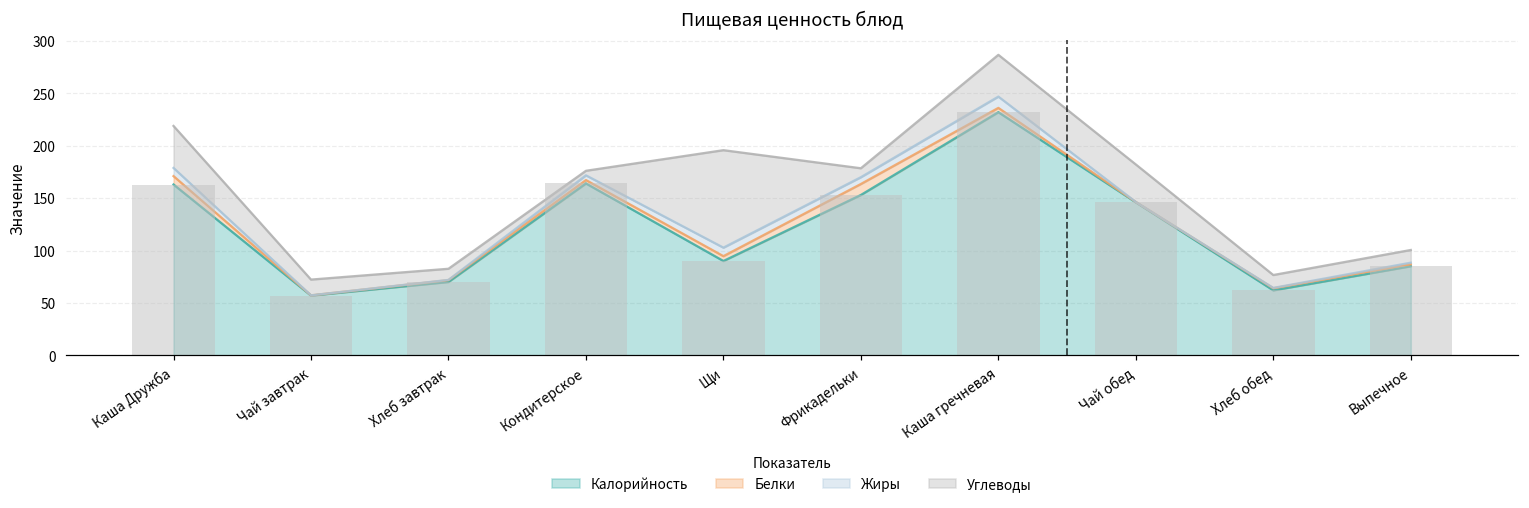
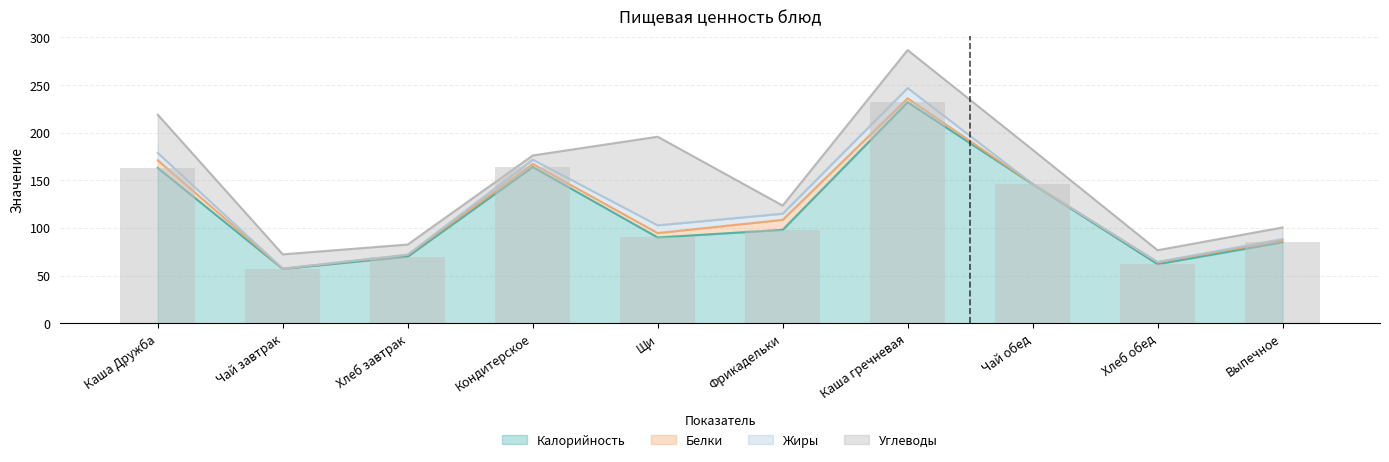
  {
    "Калорийность": {
      "Каша Дружба": 160,
      "Чай завтрак": 60,
      "Хлеб завтрак": 70,
      "Кондитерское": 160,
      "Щи": 90,
-     "Фрикадельки": 150,
+     "Фрикадельки": 100,
      "Каша гречневая": 230,
      "Чай обед": 150,
      "Хлеб обед": 60,
      "Выпечное": 90
    }
  }
